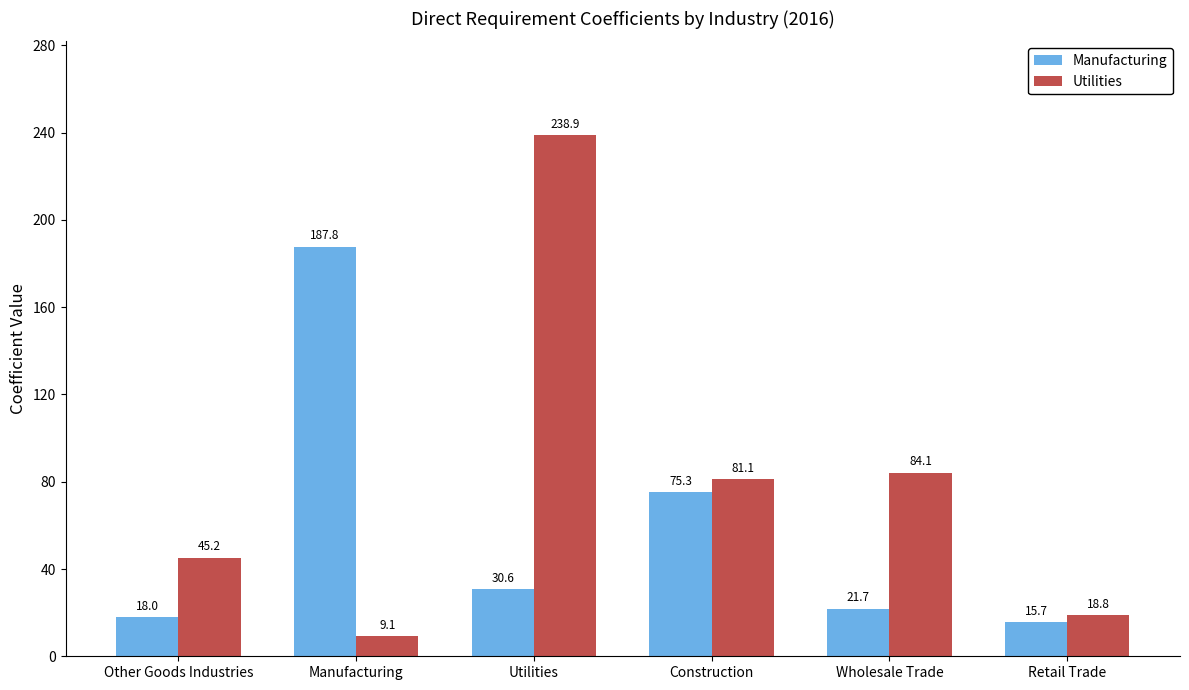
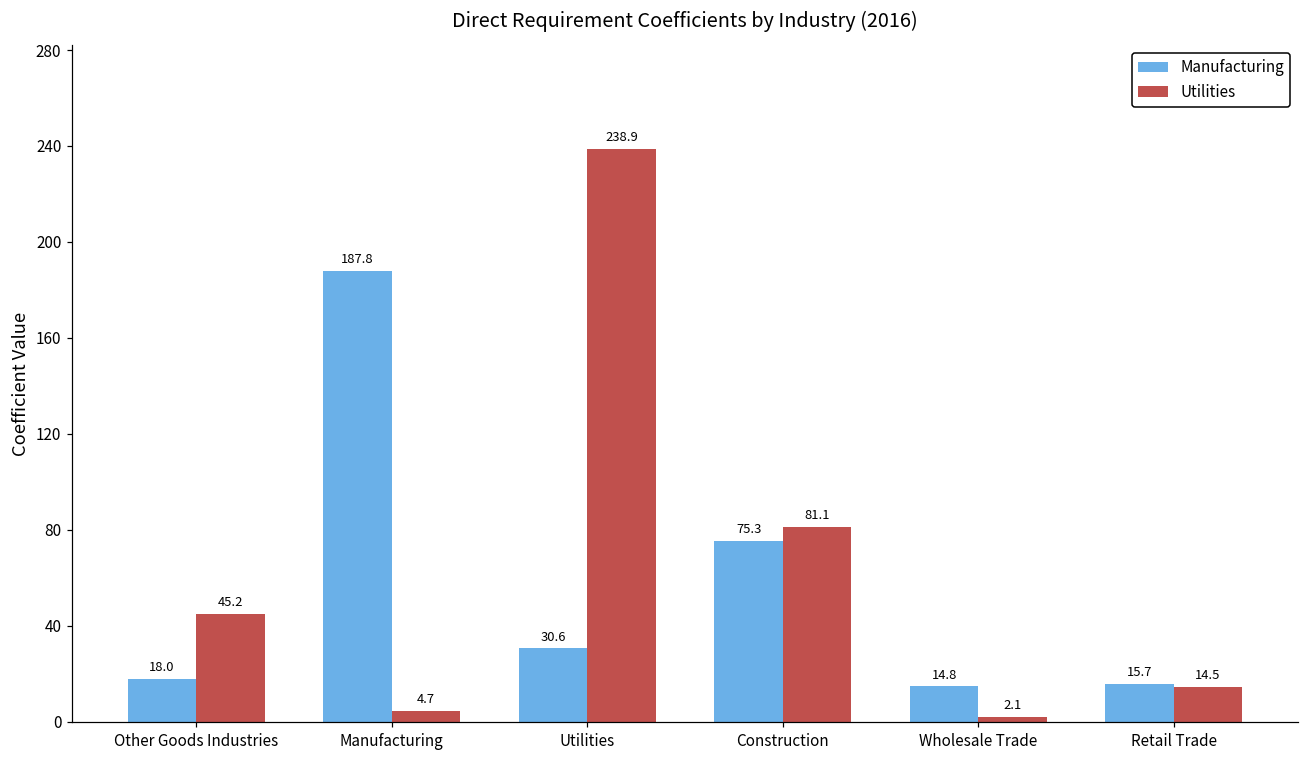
  {
    "Manufacturing": {
      "Other Goods Industries": 18.0,
      "Manufacturing": 187.8,
      "Utilities": 30.6,
      "Construction": 75.3,
-     "Wholesale Trade": 21.7,
+     "Wholesale Trade": 14.8,
      "Retail Trade": 15.7
    },
    "Utilities": {
      "Other Goods Industries": 45.2,
-     "Manufacturing": 9.1,
+     "Manufacturing": 4.7,
      "Utilities": 238.9,
      "Construction": 81.1,
-     "Wholesale Trade": 84.1,
-     "Retail Trade": 18.8
+     "Wholesale Trade": 2.1,
+     "Retail Trade": 14.5
    }
  }
